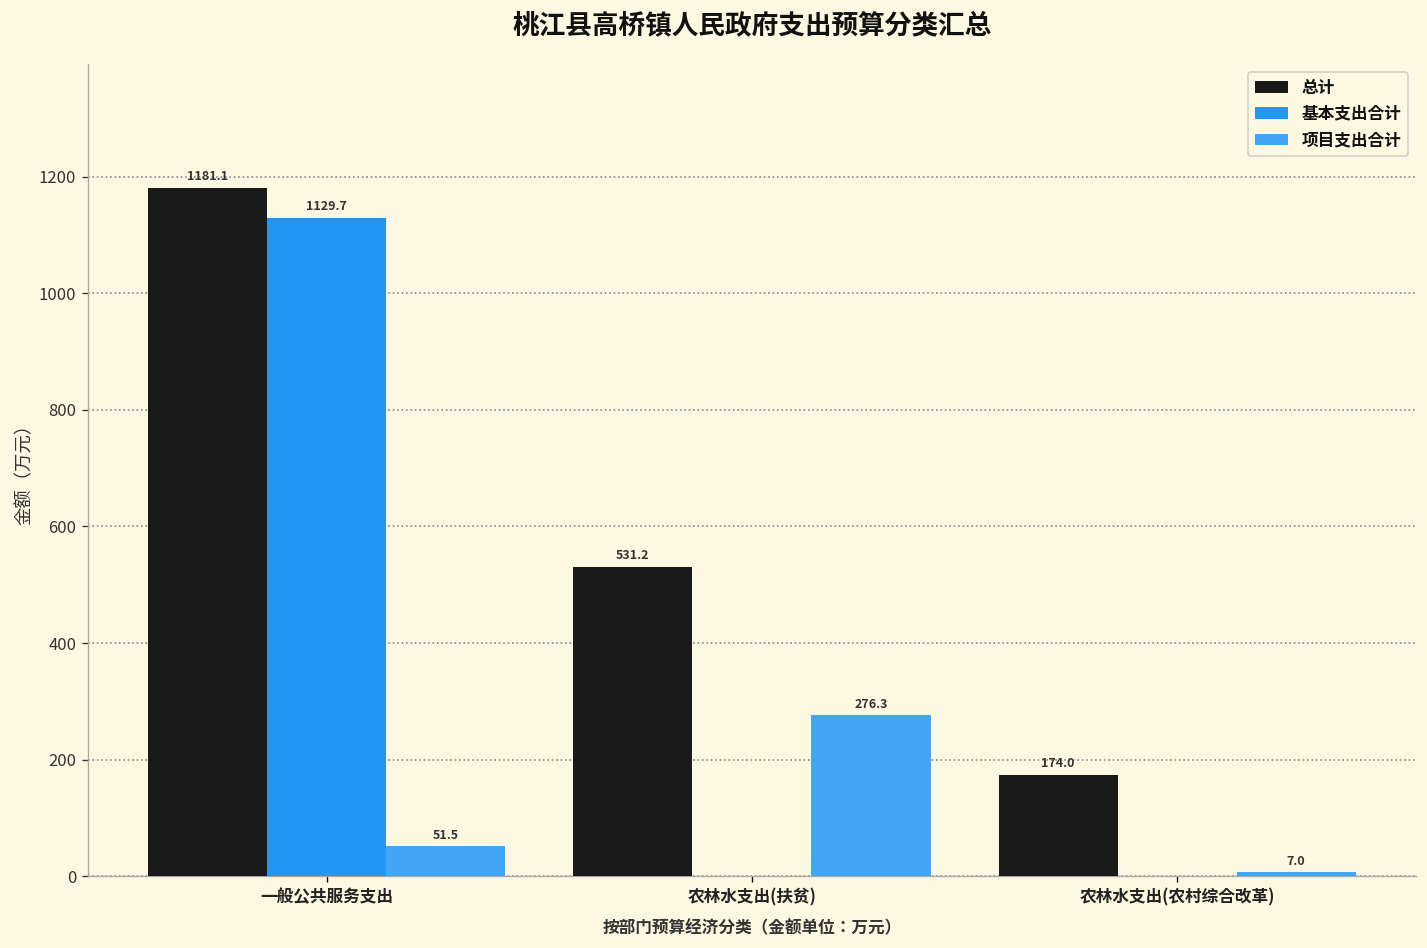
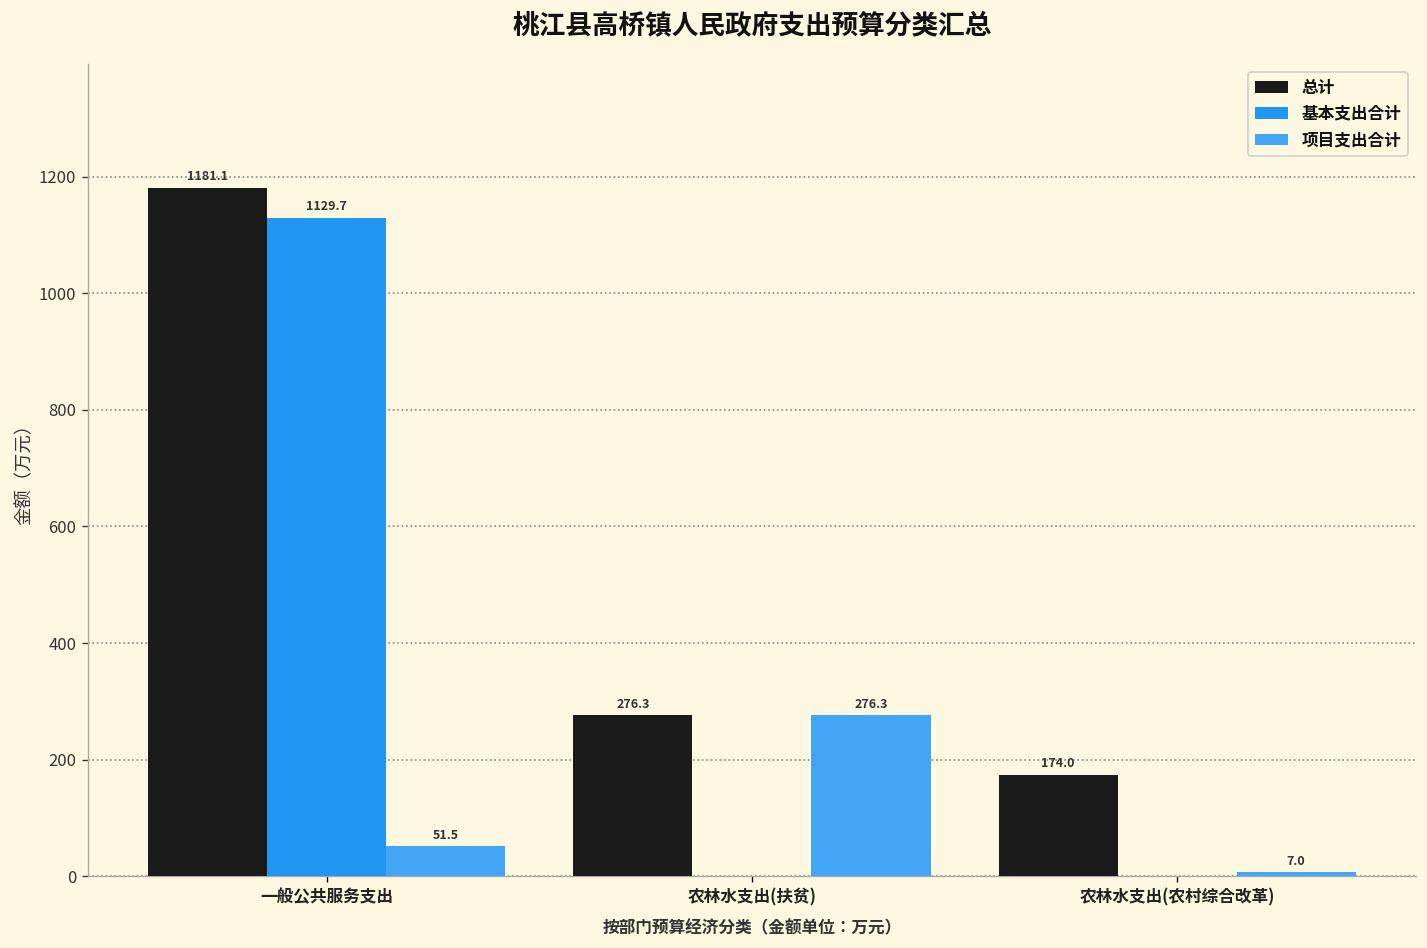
  {
    "总计": {
      "一般公共服务支出": 1181.1,
-     "农林水支出(扶贫)": 531.2,
+     "农林水支出(扶贫)": 276.3,
      "农林水支出(农村综合改革)": 174.0
    }
  }
